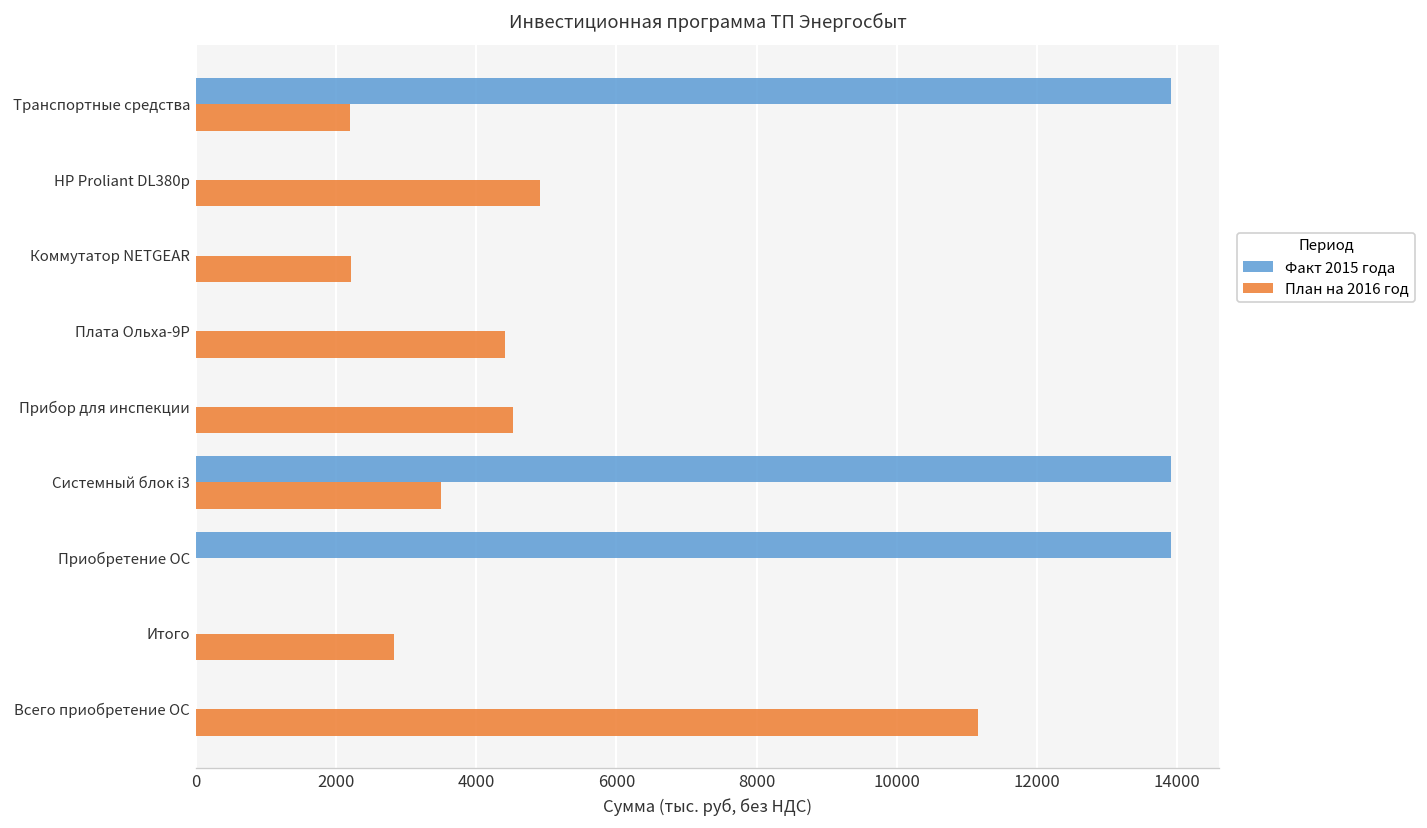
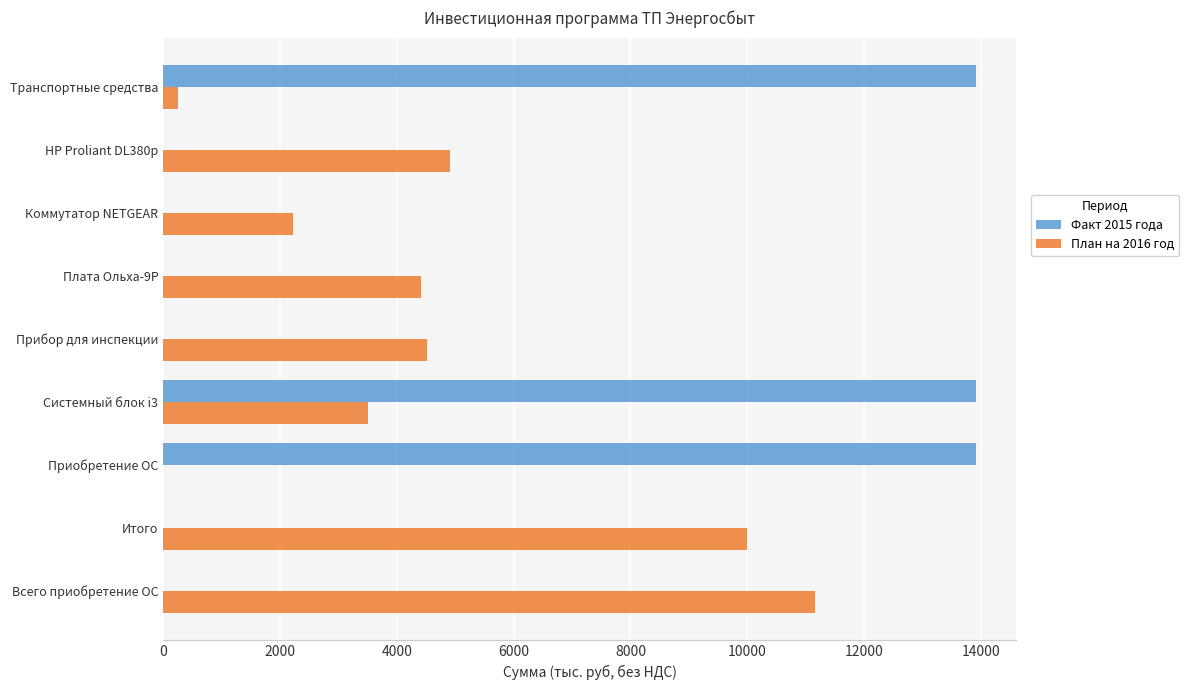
  {
    "Факт 2015 года": {
      "Транспортные средства": 13900,
      "HP Proliant DL380p": 0,
      "Коммутатор NETGEAR": 0,
      "Плата Ольха-9Р": 0,
      "Прибор для инспекции": 0,
      "Системный блок i3": 13900,
      "Приобретение ОС": 13900,
      "Итого": 0,
      "Всего приобретение ОС": 0
    },
    "План на 2016 год": {
-     "Транспортные средства": 2200,
+     "Транспортные средства": 300,
      "HP Proliant DL380p": 4900,
      "Коммутатор NETGEAR": 2200,
      "Плата Ольха-9Р": 4400,
      "Прибор для инспекции": 4500,
      "Системный блок i3": 3500,
      "Приобретение ОС": 0,
-     "Итого": 2800,
+     "Итого": 10000,
      "Всего приобретение ОС": 11200
    }
  }
